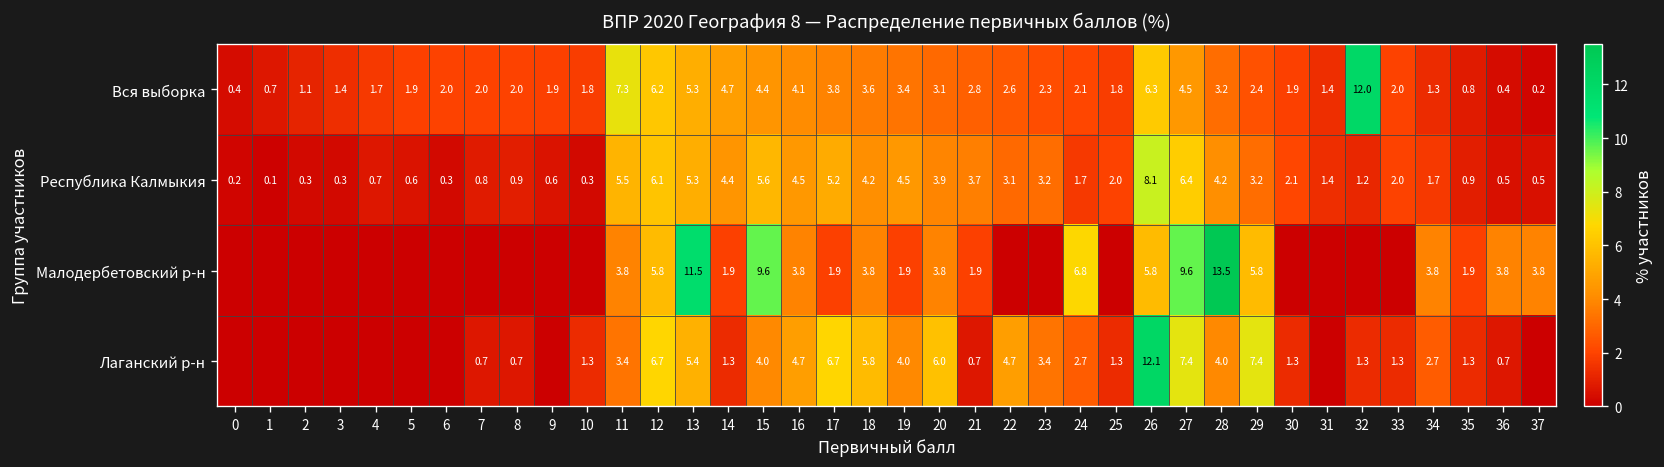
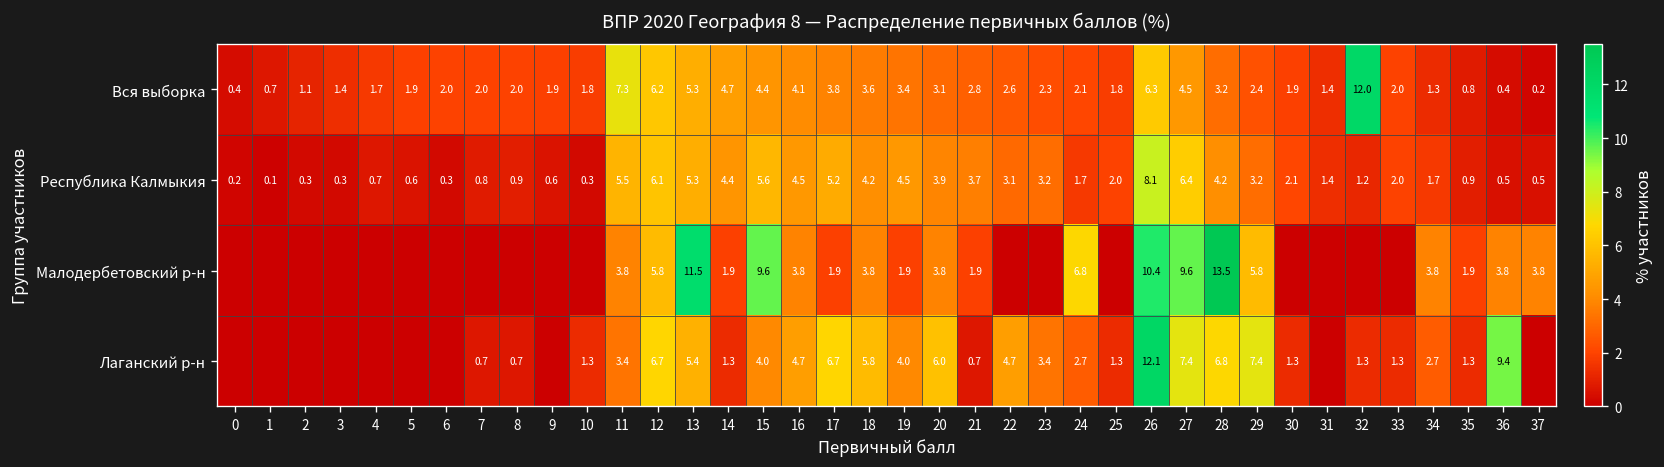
  {
    "Вся выборка": {
      "0": 0.4,
      "1": 0.7,
      "2": 1.1,
      "3": 1.4,
      "4": 1.7,
      "5": 1.9,
      "6": 2.0,
      "7": 2.0,
      "8": 2.0,
      "9": 1.9,
      "10": 1.8,
      "11": 7.3,
      "12": 6.2,
      "13": 5.3,
      "14": 4.7,
      "15": 4.4,
      "16": 4.1,
      "17": 3.8,
      "18": 3.6,
      "19": 3.4,
      "20": 3.1,
      "21": 2.8,
      "22": 2.6,
      "23": 2.3,
      "24": 2.1,
      "25": 1.8,
      "26": 6.3,
      "27": 4.5,
      "28": 3.2,
      "29": 2.4,
      "30": 1.9,
      "31": 1.4,
      "32": 12.0,
      "33": 2.0,
      "34": 1.3,
      "35": 0.8,
      "36": 0.4,
      "37": 0.2
    },
    "Республика Калмыкия": {
      "0": 0.2,
      "1": 0.1,
      "2": 0.3,
      "3": 0.3,
      "4": 0.7,
      "5": 0.6,
      "6": 0.3,
      "7": 0.8,
      "8": 0.9,
      "9": 0.6,
      "10": 0.3,
      "11": 5.5,
      "12": 6.1,
      "13": 5.3,
      "14": 4.4,
      "15": 5.6,
      "16": 4.5,
      "17": 5.2,
      "18": 4.2,
      "19": 4.5,
      "20": 3.9,
      "21": 3.7,
      "22": 3.1,
      "23": 3.2,
      "24": 1.7,
      "25": 2.0,
      "26": 8.1,
      "27": 6.4,
      "28": 4.2,
      "29": 3.2,
      "30": 2.1,
      "31": 1.4,
      "32": 1.2,
      "33": 2.0,
      "34": 1.7,
      "35": 0.9,
      "36": 0.5,
      "37": 0.5
    },
    "Малодербетовский р-н": {
      "11": 3.8,
      "12": 5.8,
      "13": 11.5,
      "14": 1.9,
      "15": 9.6,
      "16": 3.8,
      "17": 1.9,
      "18": 3.8,
      "19": 1.9,
      "20": 3.8,
      "21": 1.9,
      "24": 6.8,
-     "26": 5.8,
+     "26": 10.4,
      "27": 9.6,
      "28": 13.5,
      "29": 5.8,
      "34": 3.8,
      "35": 1.9,
      "36": 3.8,
      "37": 3.8
    },
    "Лаганский р-н": {
      "7": 0.7,
      "8": 0.7,
      "10": 1.3,
      "11": 3.4,
      "12": 6.7,
      "13": 5.4,
      "14": 1.3,
      "15": 4.0,
      "16": 4.7,
      "17": 6.7,
      "18": 5.8,
      "19": 4.0,
      "20": 6.0,
      "21": 0.7,
      "22": 4.7,
      "23": 3.4,
      "24": 2.7,
      "25": 1.3,
      "26": 12.1,
      "27": 7.4,
-     "28": 4.0,
+     "28": 6.8,
      "29": 7.4,
      "30": 1.3,
      "32": 1.3,
      "33": 1.3,
      "34": 2.7,
      "35": 1.3,
-     "36": 0.7
+     "36": 9.4
    }
  }
